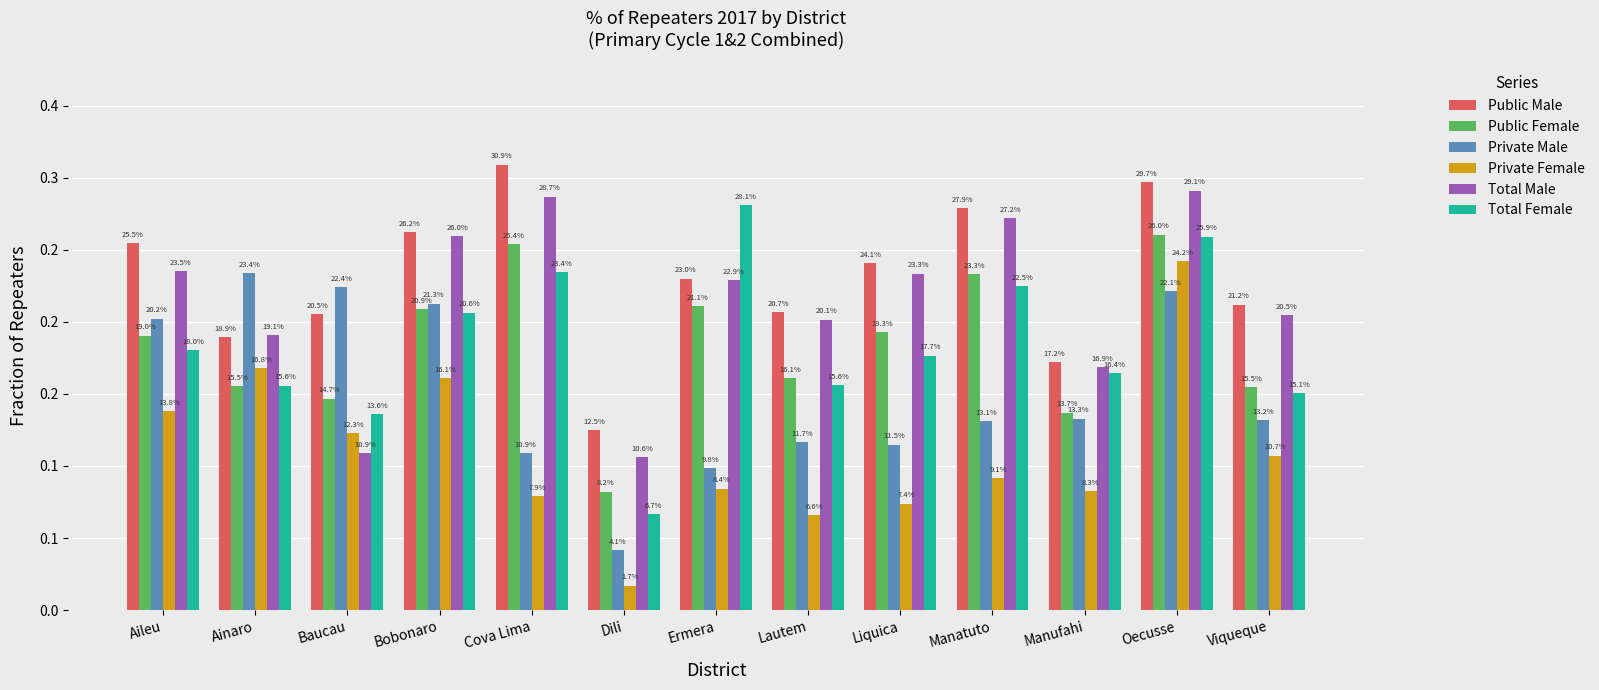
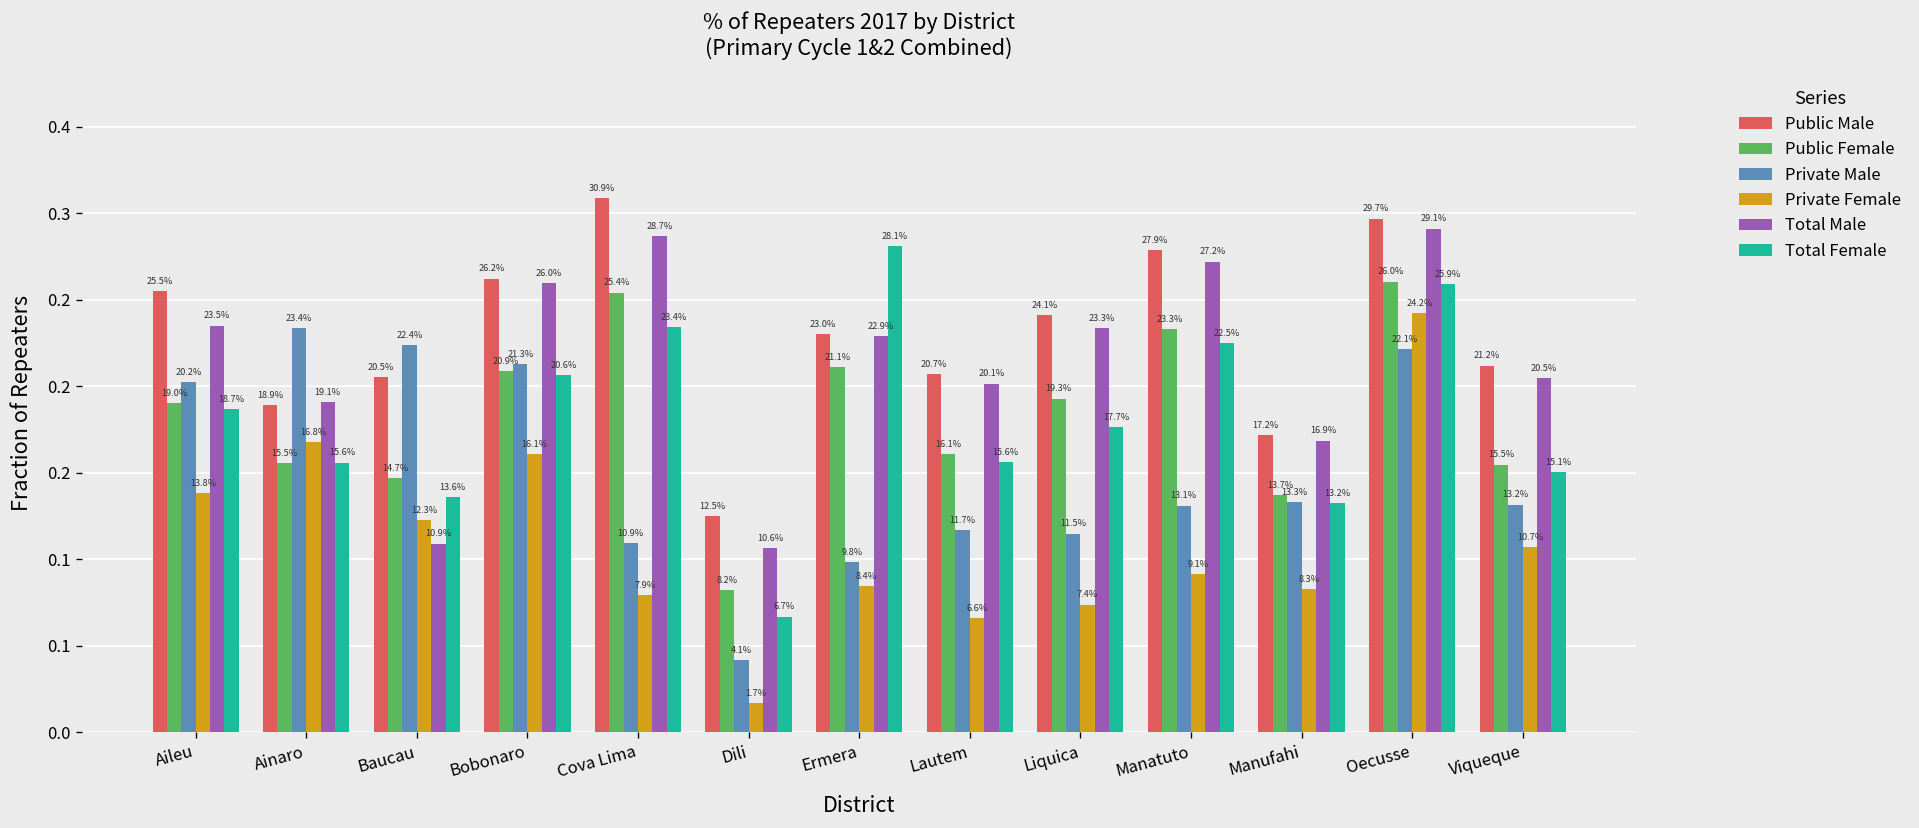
  {
    "Public Male": {
      "Aileu": "25.5%",
      "Ainaro": "18.9%",
      "Baucau": "20.5%",
      "Bobonaro": "26.2%",
      "Cova Lima": "30.9%",
      "Dili": "12.5%",
      "Ermera": "23.0%",
      "Lautem": "20.7%",
      "Liquica": "24.1%",
      "Manatuto": "27.9%",
      "Manufahi": "17.2%",
      "Oecusse": "29.7%",
      "Viqueque": "21.2%"
    },
    "Public Female": {
      "Aileu": "19.0%",
      "Ainaro": "15.5%",
      "Baucau": "14.7%",
      "Bobonaro": "20.9%",
      "Cova Lima": "25.4%",
      "Dili": "8.2%",
      "Ermera": "21.1%",
      "Lautem": "16.1%",
      "Liquica": "19.3%",
      "Manatuto": "23.3%",
      "Manufahi": "13.7%",
      "Oecusse": "26.0%",
      "Viqueque": "15.5%"
    },
    "Private Male": {
      "Aileu": "20.2%",
      "Ainaro": "23.4%",
      "Baucau": "22.4%",
      "Bobonaro": "21.3%",
      "Cova Lima": "10.9%",
      "Dili": "4.1%",
      "Ermera": "9.8%",
      "Lautem": "11.7%",
      "Liquica": "11.5%",
      "Manatuto": "13.1%",
      "Manufahi": "13.3%",
      "Oecusse": "22.1%",
      "Viqueque": "13.2%"
    },
    "Private Female": {
      "Aileu": "13.8%",
      "Ainaro": "16.8%",
      "Baucau": "12.3%",
      "Bobonaro": "16.1%",
      "Cova Lima": "7.9%",
      "Dili": "1.7%",
      "Ermera": "8.4%",
      "Lautem": "6.6%",
      "Liquica": "7.4%",
      "Manatuto": "9.1%",
      "Manufahi": "8.3%",
      "Oecusse": "24.2%",
      "Viqueque": "10.7%"
    },
    "Total Male": {
      "Aileu": "23.5%",
      "Ainaro": "19.1%",
      "Baucau": "10.9%",
      "Bobonaro": "26.0%",
      "Cova Lima": "28.7%",
      "Dili": "10.6%",
      "Ermera": "22.9%",
      "Lautem": "20.1%",
      "Liquica": "23.3%",
      "Manatuto": "27.2%",
      "Manufahi": "16.9%",
      "Oecusse": "29.1%",
      "Viqueque": "20.5%"
    },
    "Total Female": {
-     "Aileu": "18.0%",
+     "Aileu": "18.7%",
      "Ainaro": "15.6%",
      "Baucau": "13.6%",
      "Bobonaro": "20.6%",
      "Cova Lima": "23.4%",
      "Dili": "6.7%",
      "Ermera": "28.1%",
      "Lautem": "15.6%",
      "Liquica": "17.7%",
      "Manatuto": "22.5%",
-     "Manufahi": "16.4%",
+     "Manufahi": "13.2%",
      "Oecusse": "25.9%",
      "Viqueque": "15.1%"
    }
  }
